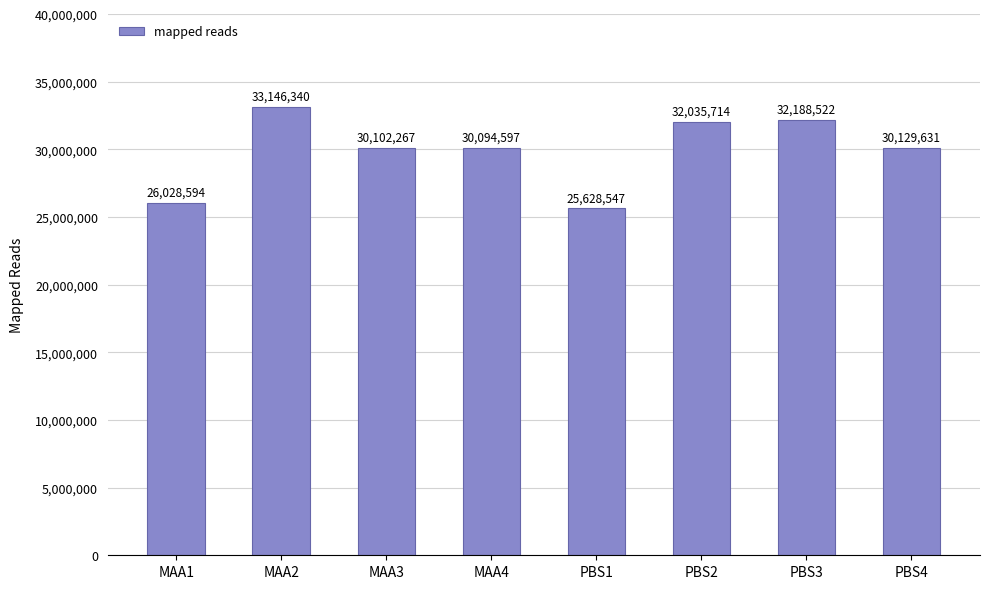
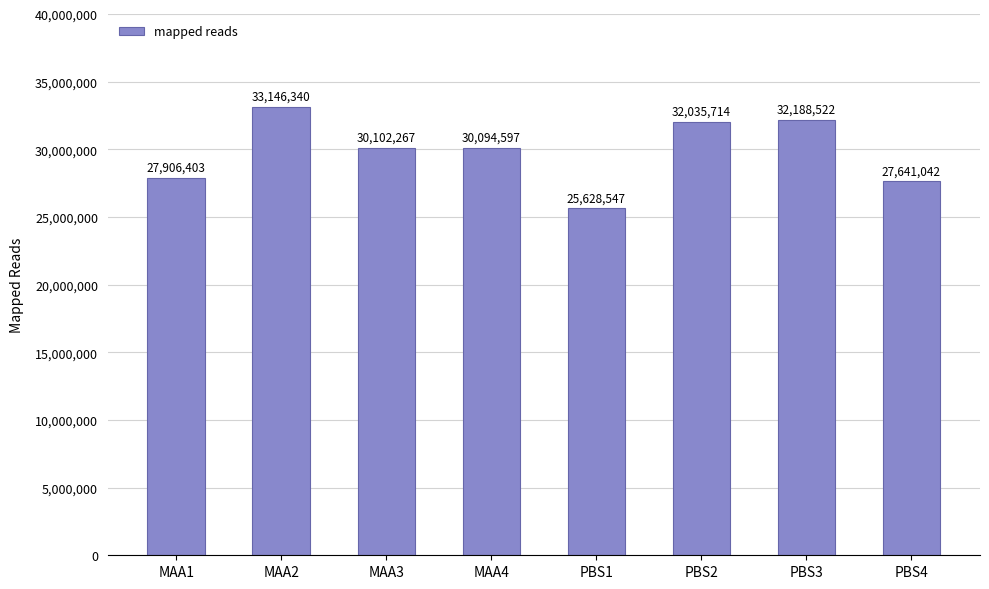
  {
-   "MAA1": "26,028,594",
+   "MAA1": "27,906,403",
    "MAA2": "33,146,340",
    "MAA3": "30,102,267",
    "MAA4": "30,094,597",
    "PBS1": "25,628,547",
    "PBS2": "32,035,714",
    "PBS3": "32,188,522",
-   "PBS4": "30,129,631"
+   "PBS4": "27,641,042"
  }
